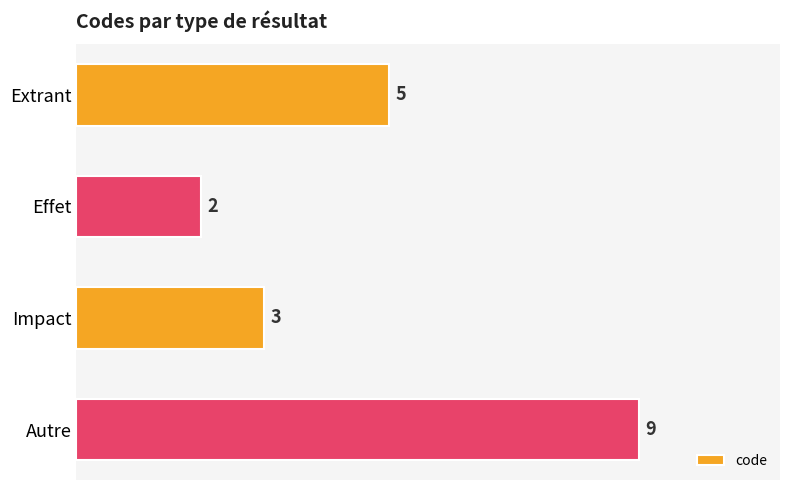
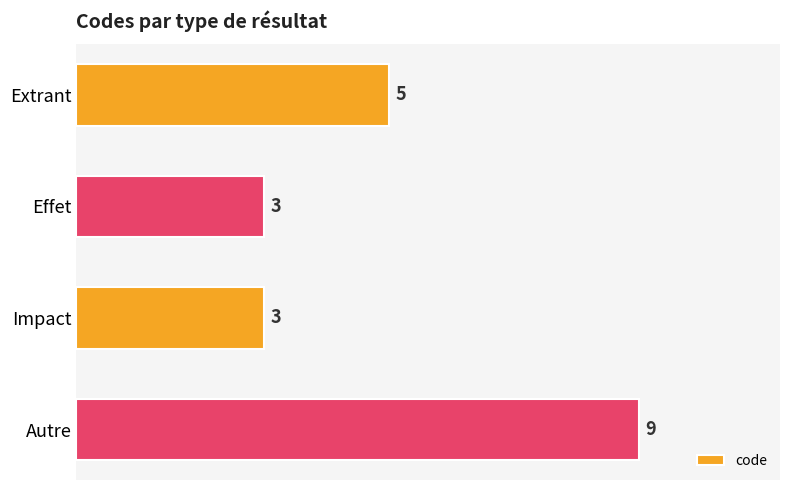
  {
    "Extrant": 5,
-   "Effet": 2,
+   "Effet": 3,
    "Impact": 3,
    "Autre": 9
  }
